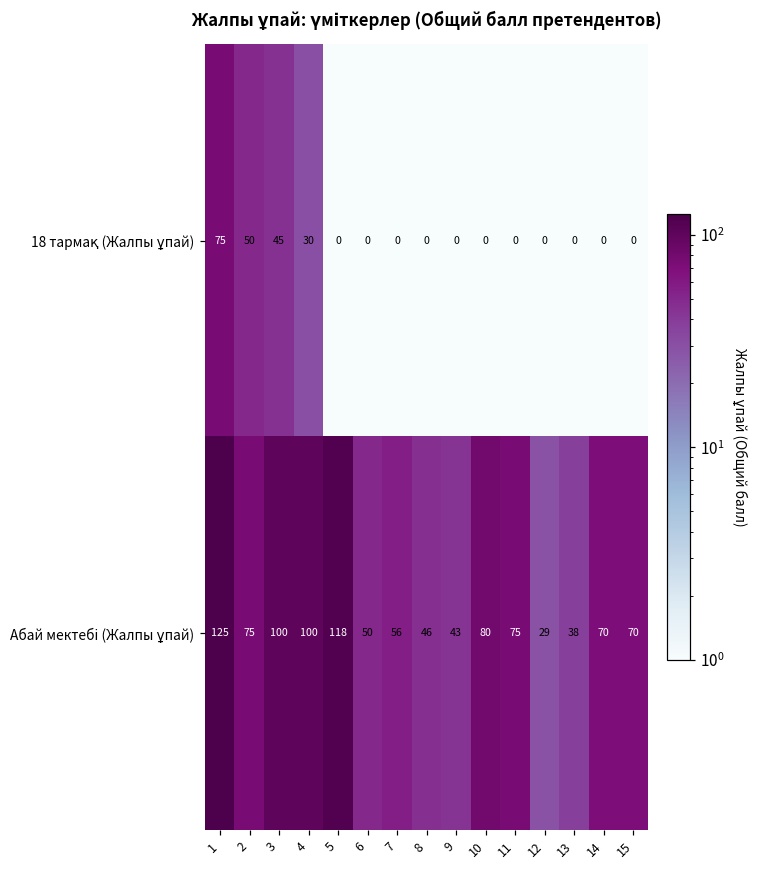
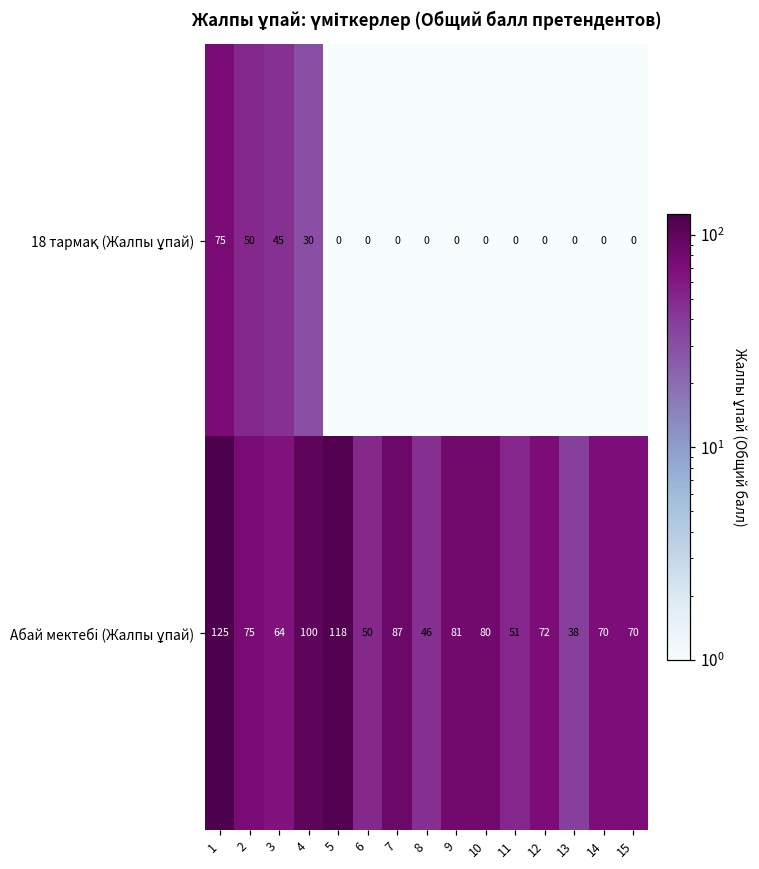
  {
    "18 тармақ (Жалпы ұпай)": {
      "1": 75,
      "2": 50,
      "3": 45,
      "4": 30,
      "5": 0,
      "6": 0,
      "7": 0,
      "8": 0,
      "9": 0,
      "10": 0,
      "11": 0,
      "12": 0,
      "13": 0,
      "14": 0,
      "15": 0
    },
    "Абай мектебі (Жалпы ұпай)": {
      "1": 125,
      "2": 75,
-     "3": 100,
+     "3": 64,
      "4": 100,
      "5": 118,
      "6": 50,
-     "7": 56,
+     "7": 87,
      "8": 46,
-     "9": 43,
+     "9": 81,
      "10": 80,
-     "11": 75,
-     "12": 29,
+     "11": 51,
+     "12": 72,
      "13": 38,
      "14": 70,
      "15": 70
    }
  }
